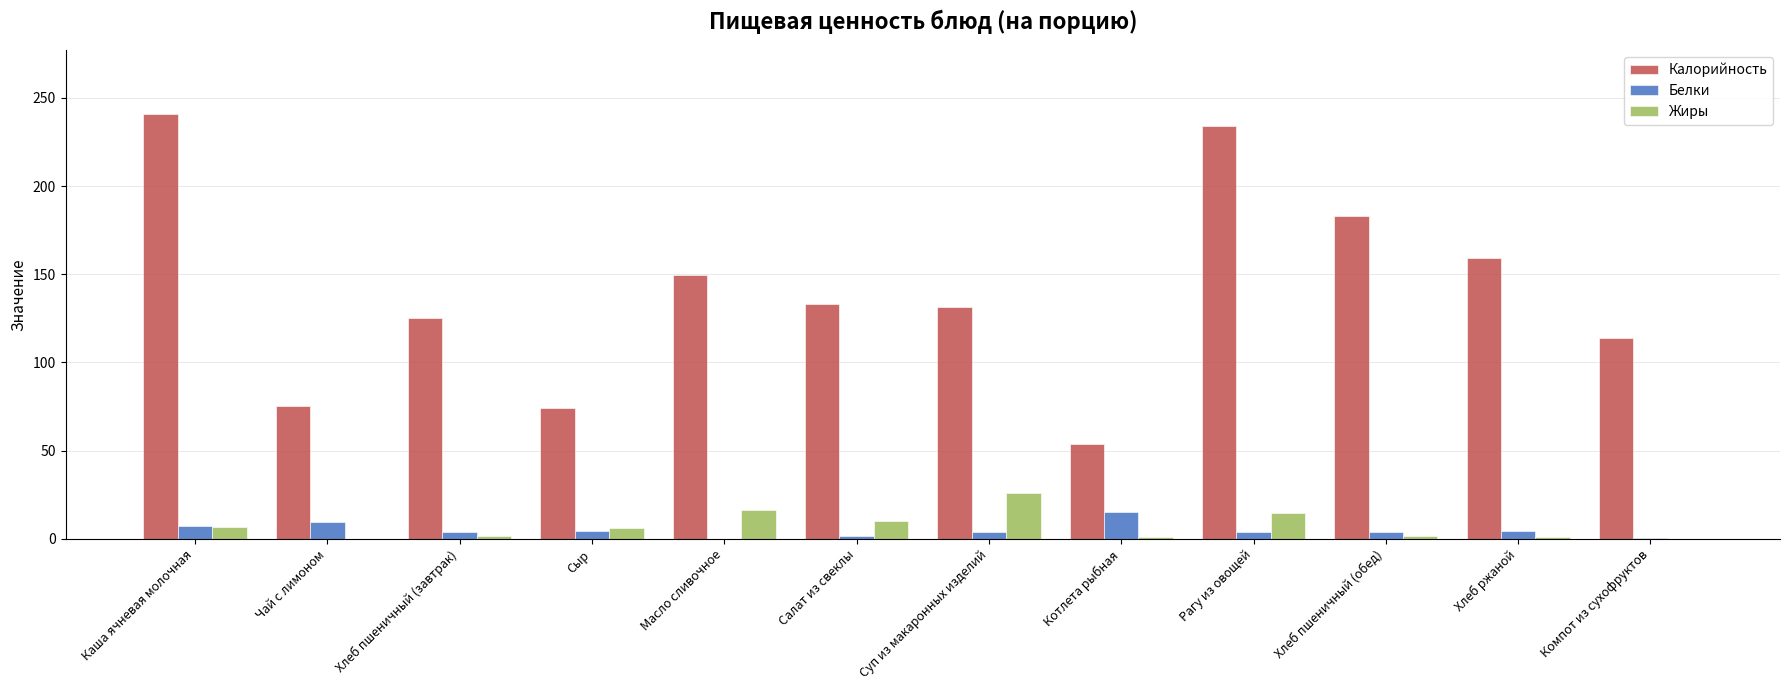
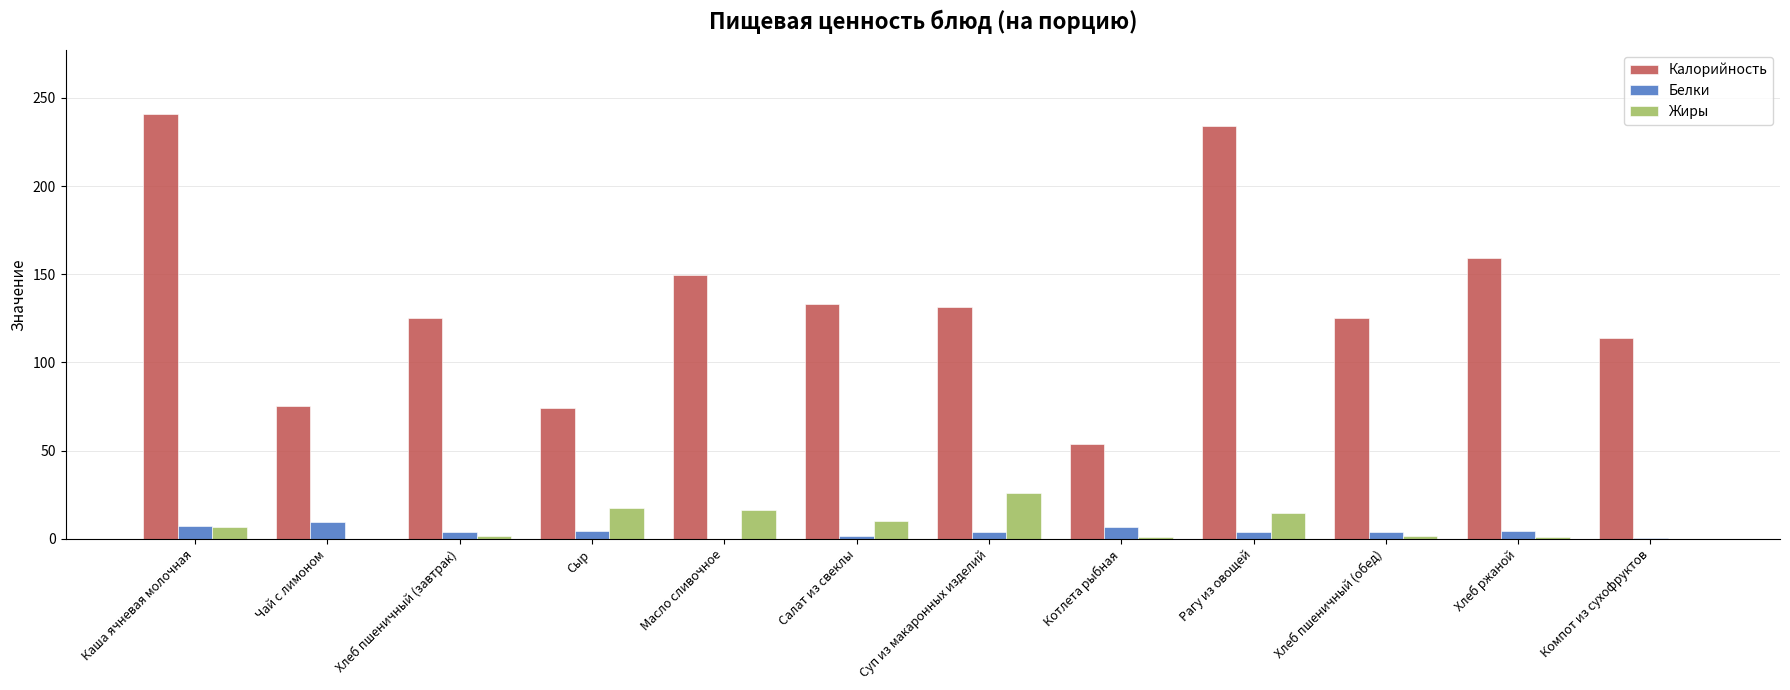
  {
    "Калорийность": {
      "Каша ячневая молочная": 241,
      "Чай с лимоном": 75,
      "Хлеб пшеничный (завтрак)": 125,
      "Сыр": 74,
      "Масло сливочное": 150,
      "Салат из свеклы": 133,
      "Суп из макаронных изделий": 132,
      "Котлета рыбная": 54,
      "Рагу из овощей": 234,
-     "Хлеб пшеничный (обед)": 183,
+     "Хлеб пшеничный (обед)": 125,
      "Хлеб ржаной": 159,
      "Компот из сухофруктов": 114
    },
    "Белки": {
      "Каша ячневая молочная": 7,
      "Чай с лимоном": 10,
      "Хлеб пшеничный (завтрак)": 4,
      "Сыр": 5,
      "Суп из макаронных изделий": 4,
-     "Котлета рыбная": 15,
+     "Котлета рыбная": 7,
      "Рагу из овощей": 4,
      "Хлеб пшеничный (обед)": 4,
      "Хлеб ржаной": 5
    },
    "Жиры": {
      "Каша ячневая молочная": 7,
-     "Сыр": 6,
+     "Сыр": 18,
      "Масло сливочное": 17,
      "Салат из свеклы": 10,
      "Суп из макаронных изделий": 26,
      "Рагу из овощей": 15,
      "Компот из сухофруктов": 0
    }
  }
